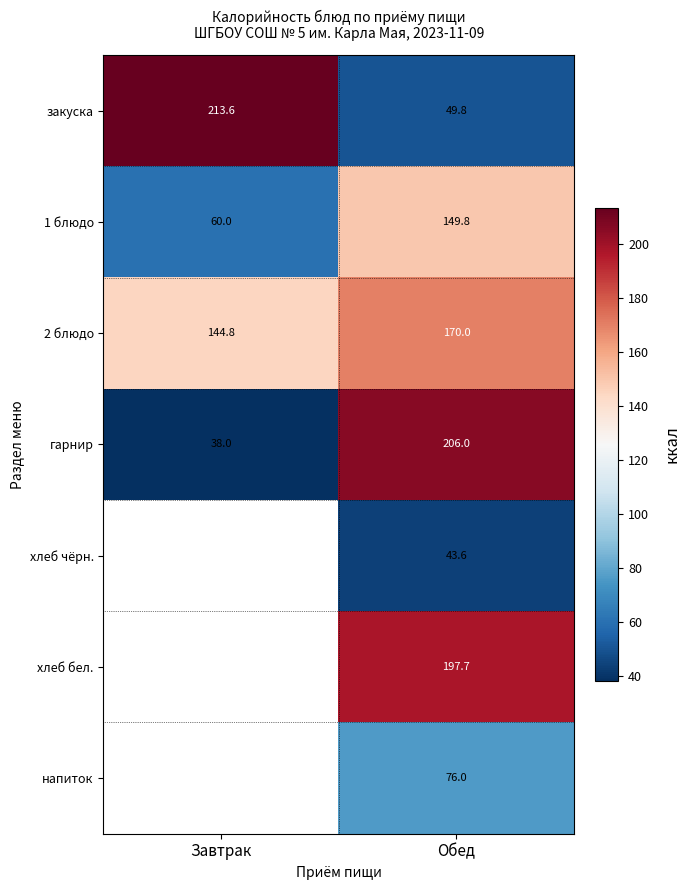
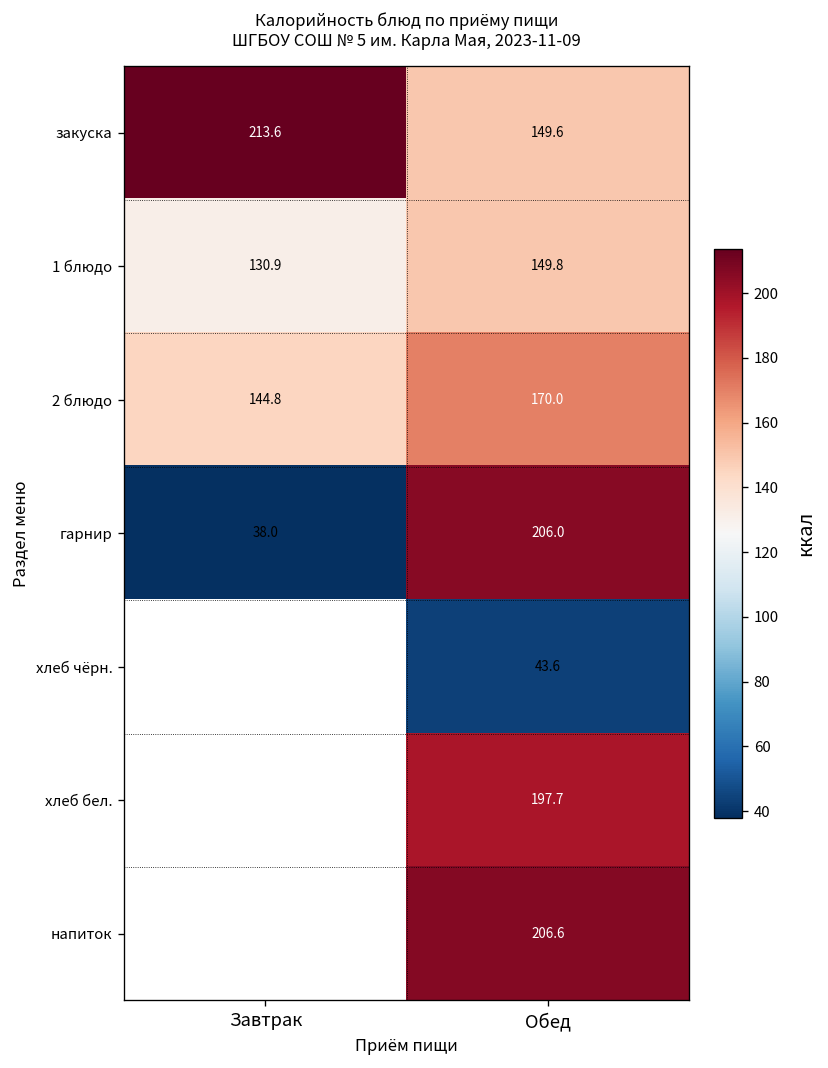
  {
    "закуска": {
      "Завтрак": 213.6,
-     "Обед": 49.8
+     "Обед": 149.6
    },
    "1 блюдо": {
-     "Завтрак": 60.0,
+     "Завтрак": 130.9,
      "Обед": 149.8
    },
    "2 блюдо": {
      "Завтрак": 144.8,
      "Обед": 170.0
    },
    "гарнир": {
      "Завтрак": 38.0,
      "Обед": 206.0
    },
    "хлеб чёрн.": {
      "Обед": 43.6
    },
    "хлеб бел.": {
      "Обед": 197.7
    },
    "напиток": {
-     "Обед": 76.0
+     "Обед": 206.6
    }
  }
